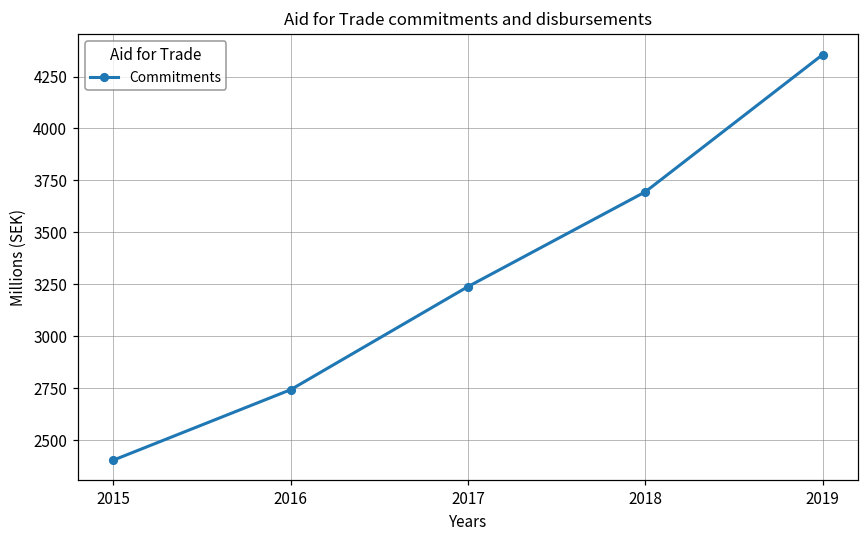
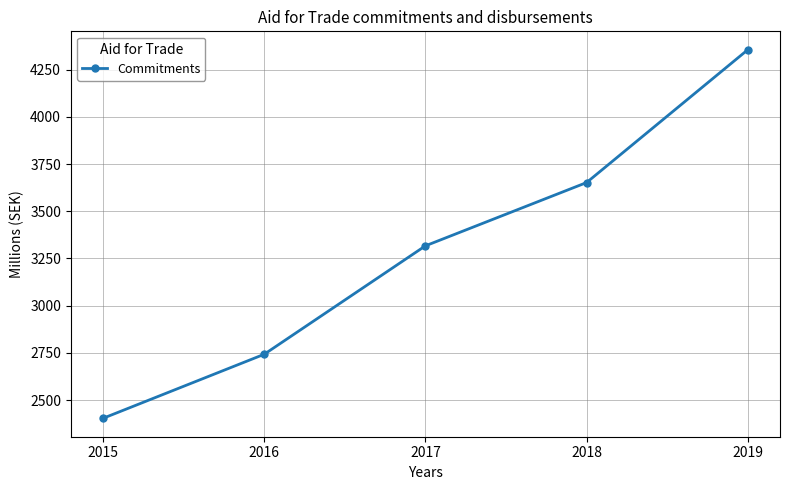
  {
    "2015": 2400,
    "2016": 2740,
-   "2017": 3240,
-   "2018": 3700,
+   "2017": 3320,
+   "2018": 3650,
    "2019": 4360
  }
